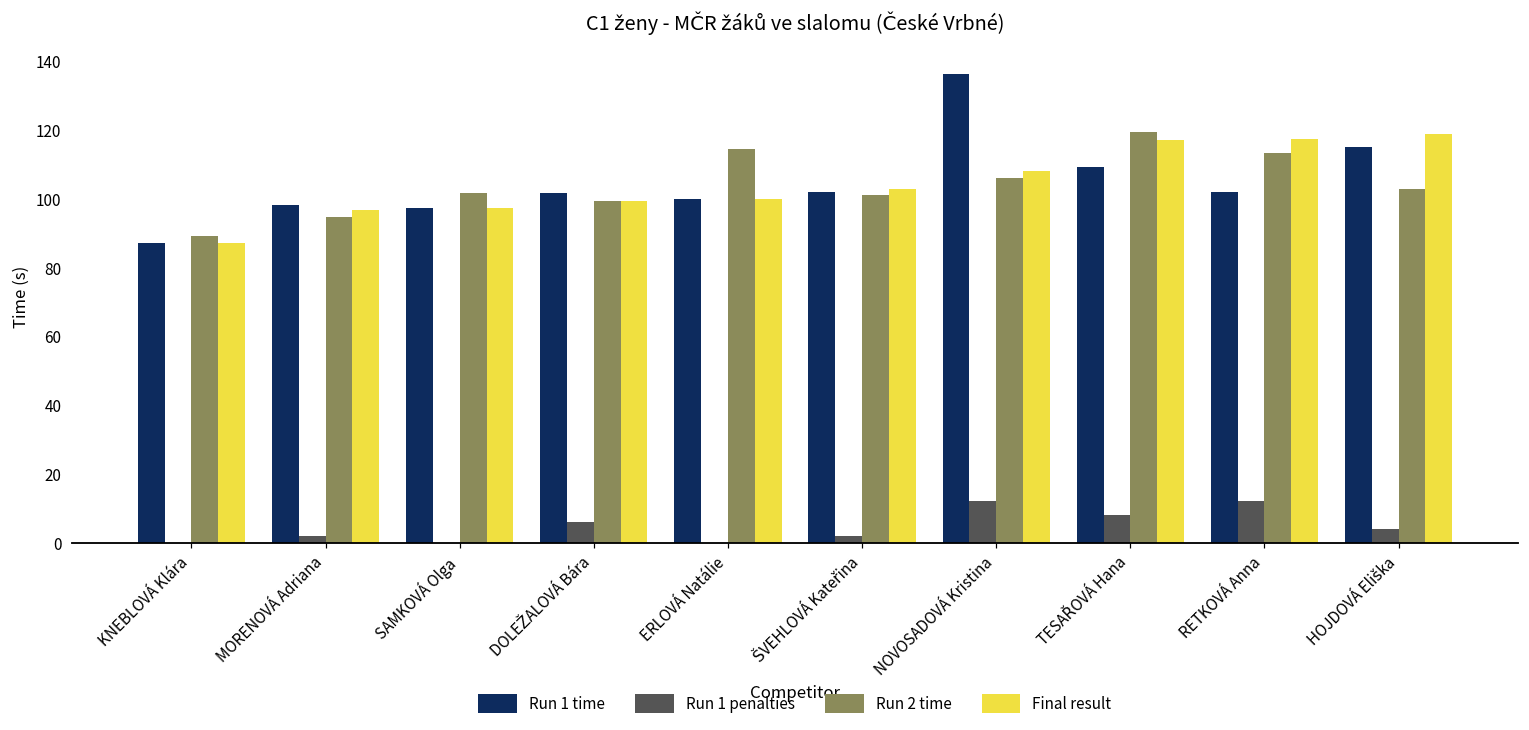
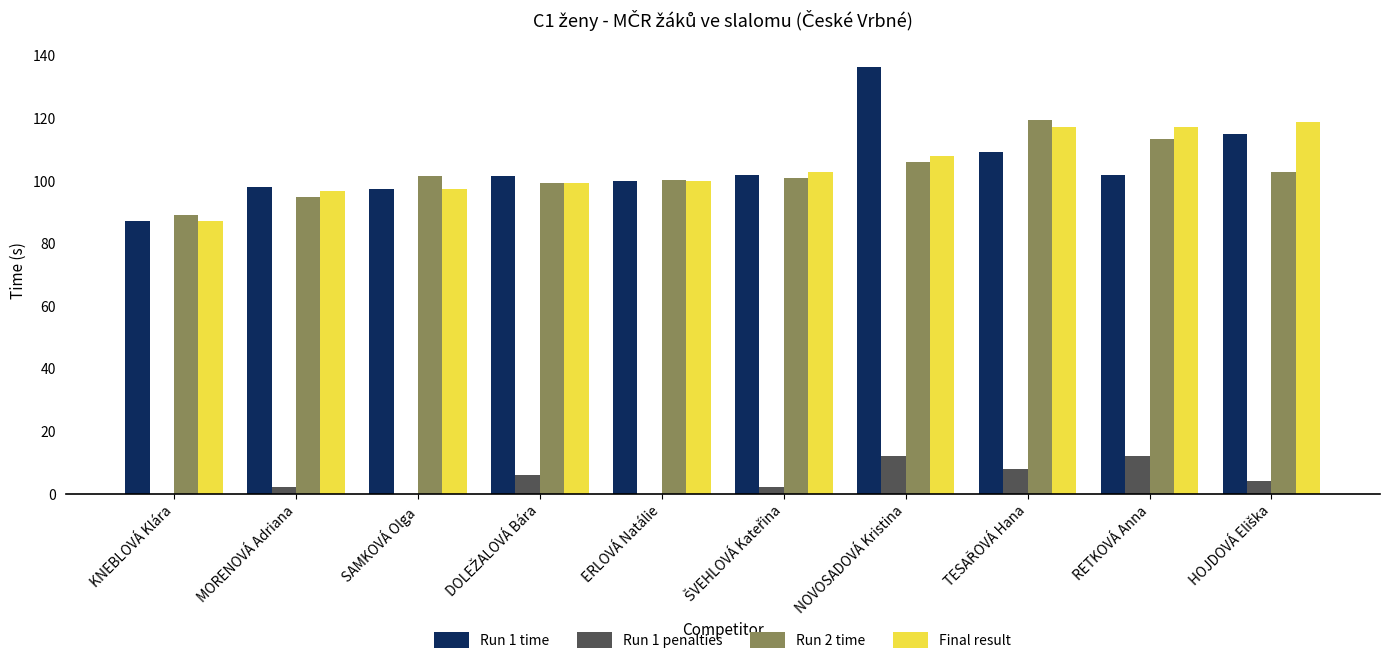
  {
    "Run 1 time": {
      "KNEBLOVÁ Klára": 87,
      "MORENOVÁ Adriana": 98,
      "SAMKOVÁ Olga": 97,
      "DOLEŽALOVÁ Bára": 101,
      "ERLOVÁ Natálie": 100,
      "ŠVEHLOVÁ Kateřina": 102,
      "NOVOSADOVÁ Kristina": 136,
      "TESAŘOVÁ Hana": 109,
      "RETKOVÁ Anna": 102,
      "HOJDOVÁ Eliška": 115
    },
    "Run 1 penalties": {
      "KNEBLOVÁ Klára": 0,
      "MORENOVÁ Adriana": 2,
      "SAMKOVÁ Olga": 0,
      "DOLEŽALOVÁ Bára": 6,
      "ERLOVÁ Natálie": 0,
      "ŠVEHLOVÁ Kateřina": 2,
      "NOVOSADOVÁ Kristina": 12,
      "TESAŘOVÁ Hana": 8,
      "RETKOVÁ Anna": 12,
      "HOJDOVÁ Eliška": 4
    },
    "Run 2 time": {
      "KNEBLOVÁ Klára": 89,
      "MORENOVÁ Adriana": 95,
      "SAMKOVÁ Olga": 101,
      "DOLEŽALOVÁ Bára": 99,
-     "ERLOVÁ Natálie": 114,
+     "ERLOVÁ Natálie": 100,
      "ŠVEHLOVÁ Kateřina": 101,
      "NOVOSADOVÁ Kristina": 106,
      "TESAŘOVÁ Hana": 119,
      "RETKOVÁ Anna": 113,
      "HOJDOVÁ Eliška": 103
    },
    "Final result": {
      "KNEBLOVÁ Klára": 87,
      "MORENOVÁ Adriana": 97,
      "SAMKOVÁ Olga": 97,
      "DOLEŽALOVÁ Bára": 99,
      "ERLOVÁ Natálie": 100,
      "ŠVEHLOVÁ Kateřina": 103,
      "NOVOSADOVÁ Kristina": 108,
      "TESAŘOVÁ Hana": 117,
      "RETKOVÁ Anna": 117,
      "HOJDOVÁ Eliška": 119
    }
  }
